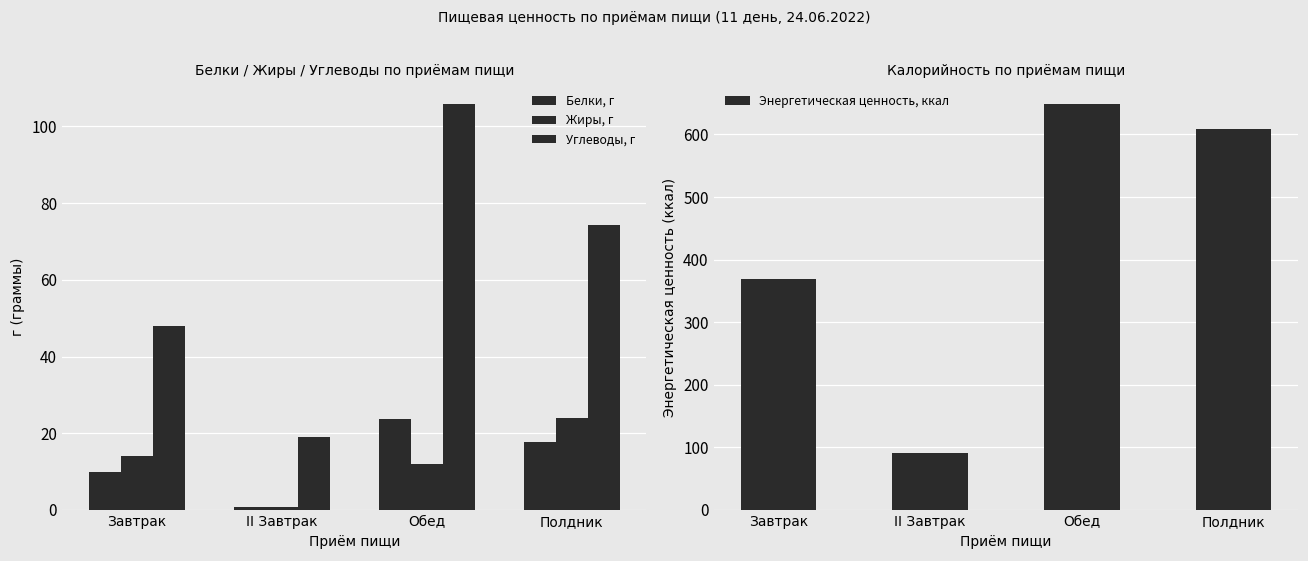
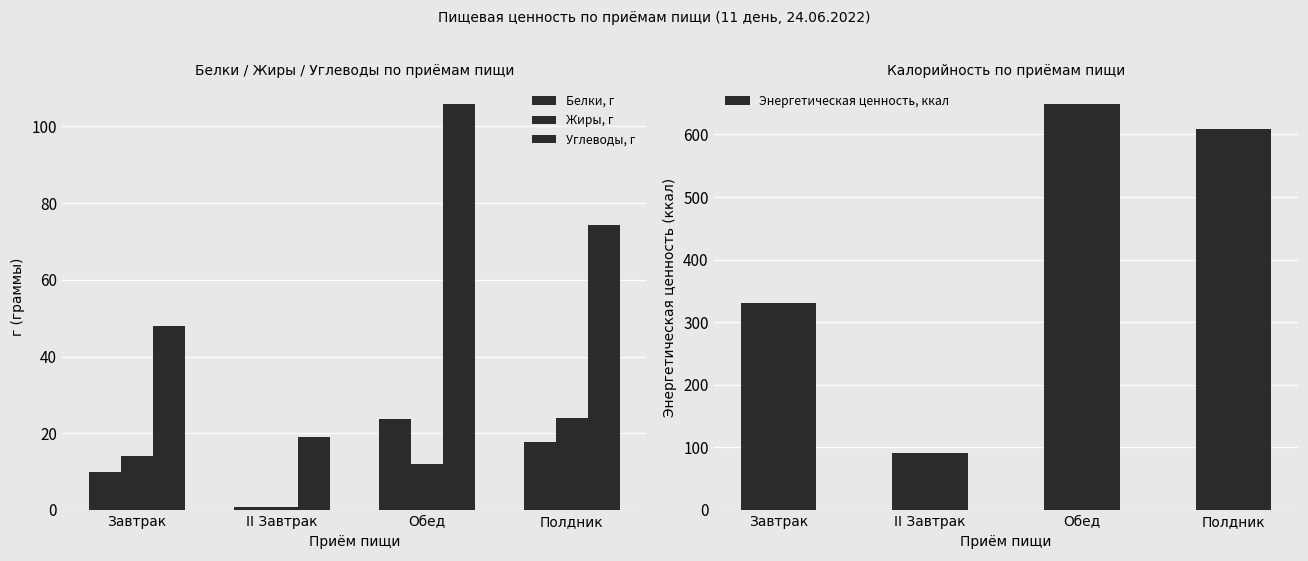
  {
    "Калорийность по приёмам пищи": {
-     "Завтрак": 370,
+     "Завтрак": 330,
      "II Завтрак": 90,
      "Обед": 650,
      "Полдник": 610
    }
  }
